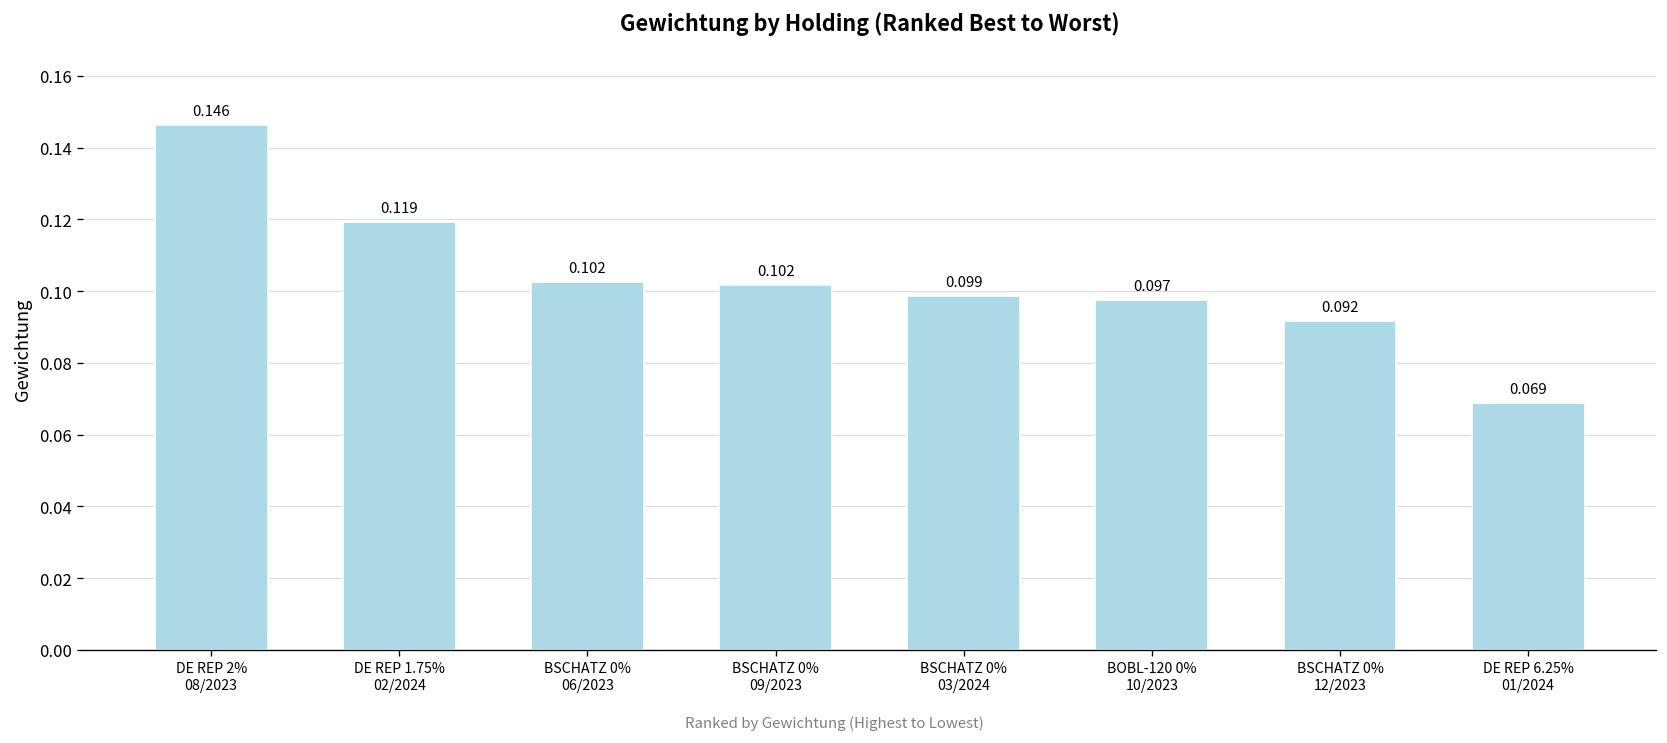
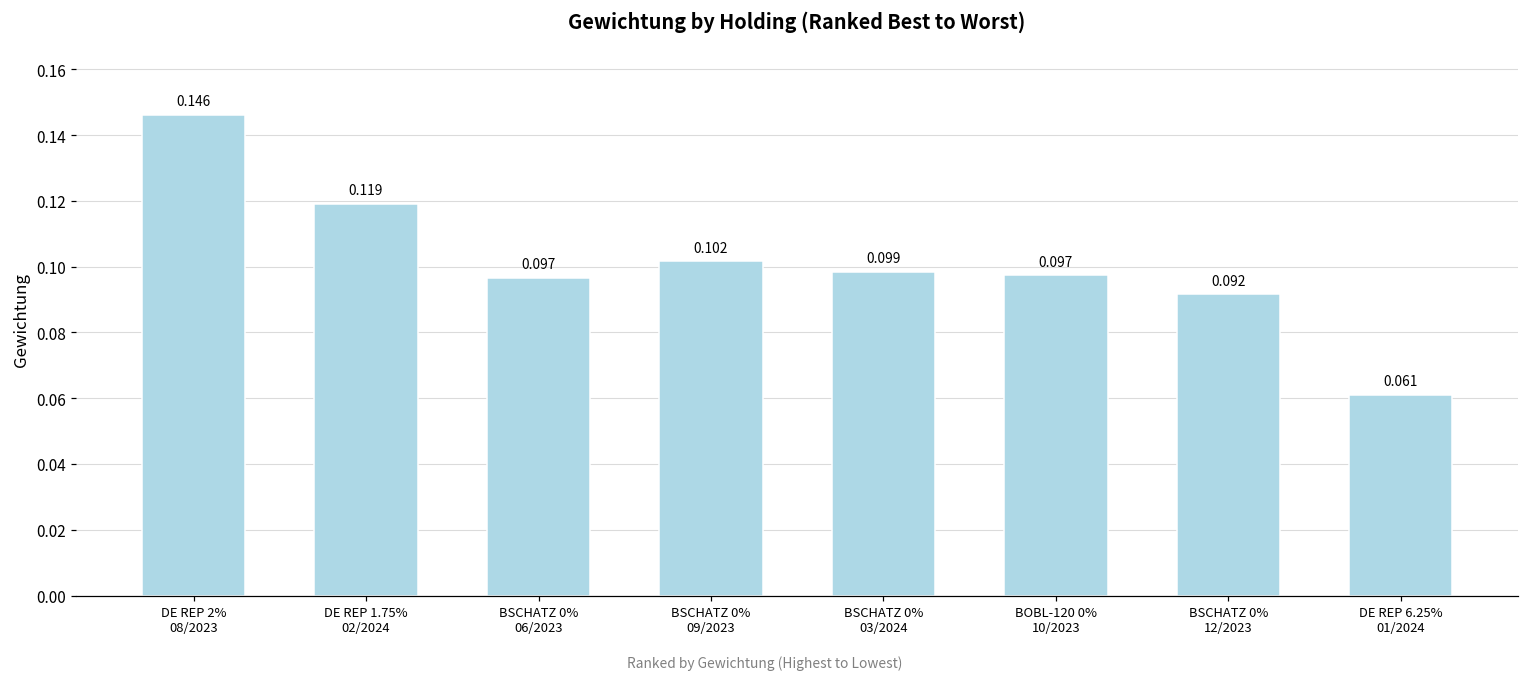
  {
    "DE REP 2% 08/2023": 0.146,
    "DE REP 1.75% 02/2024": 0.119,
-   "BSCHATZ 0% 06/2023": 0.102,
+   "BSCHATZ 0% 06/2023": 0.097,
    "BSCHATZ 0% 09/2023": 0.102,
    "BSCHATZ 0% 03/2024": 0.099,
    "BOBL-120 0% 10/2023": 0.097,
    "BSCHATZ 0% 12/2023": 0.092,
-   "DE REP 6.25% 01/2024": 0.069
+   "DE REP 6.25% 01/2024": 0.061
  }
